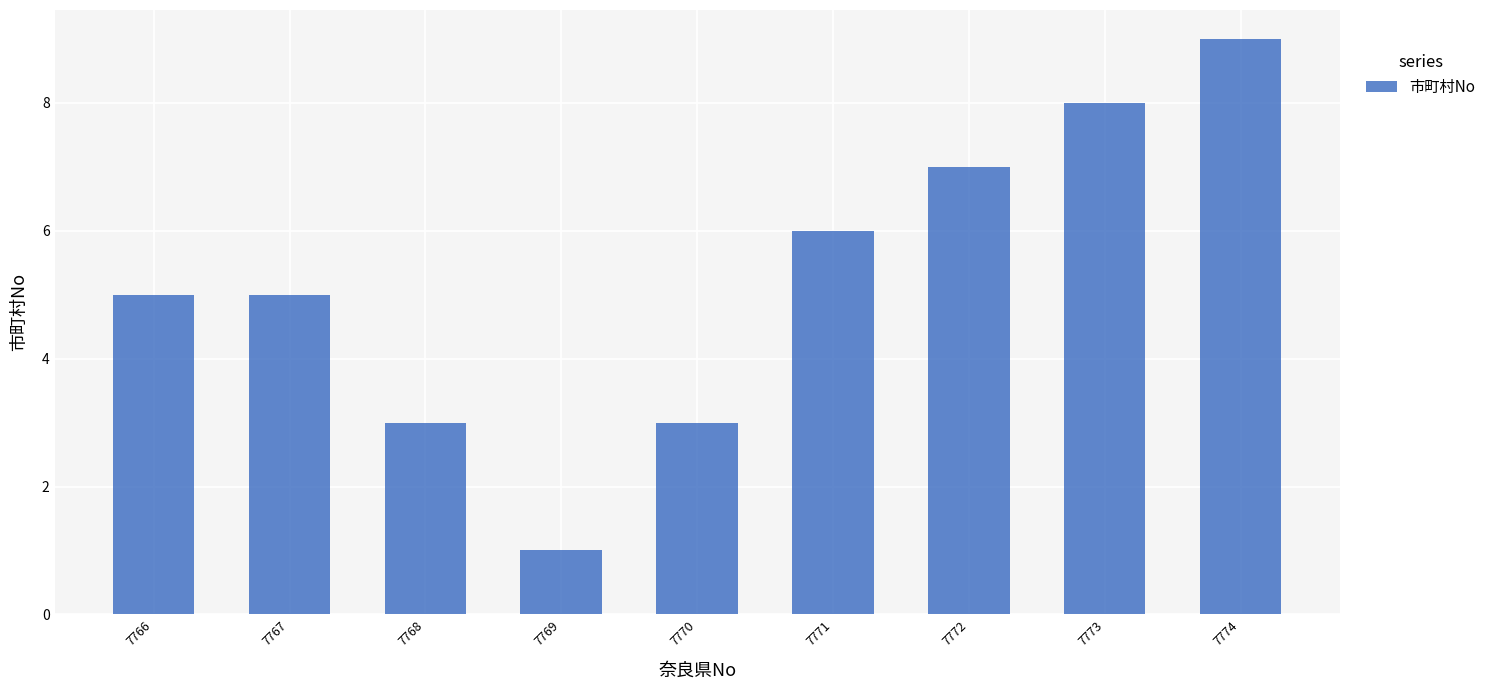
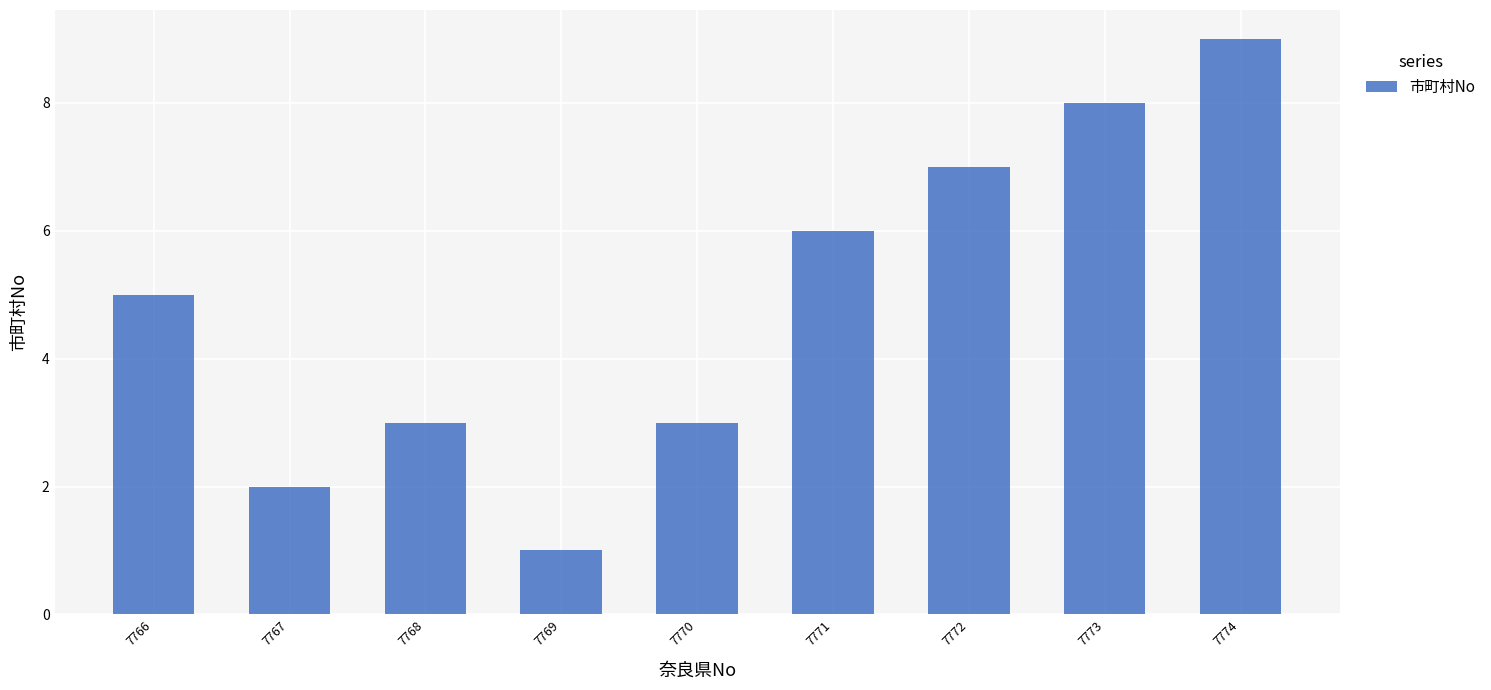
  {
    "7766": 5,
-   "7767": 5,
+   "7767": 2,
    "7768": 3,
    "7769": 1,
    "7770": 3,
    "7771": 6,
    "7772": 7,
    "7773": 8,
    "7774": 9
  }
